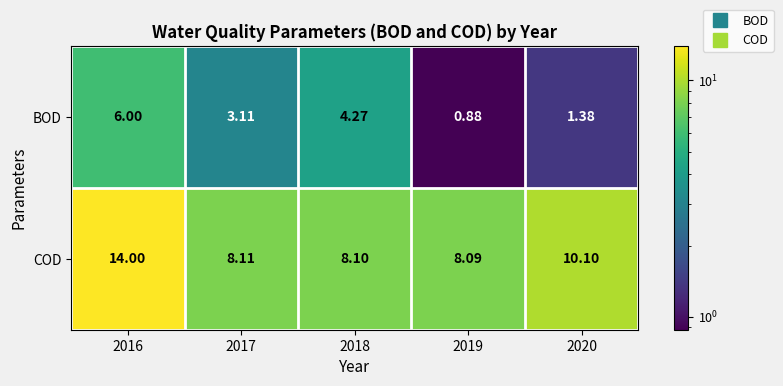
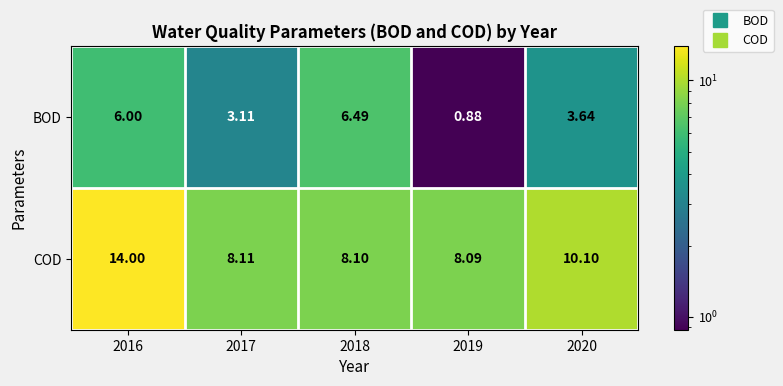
  {
    "BOD": {
      "2016": 6.00,
      "2017": 3.11,
-     "2018": 4.27,
+     "2018": 6.49,
      "2019": 0.88,
-     "2020": 1.38
+     "2020": 3.64
    },
    "COD": {
      "2016": 14.00,
      "2017": 8.11,
      "2018": 8.10,
      "2019": 8.09,
      "2020": 10.10
    }
  }
